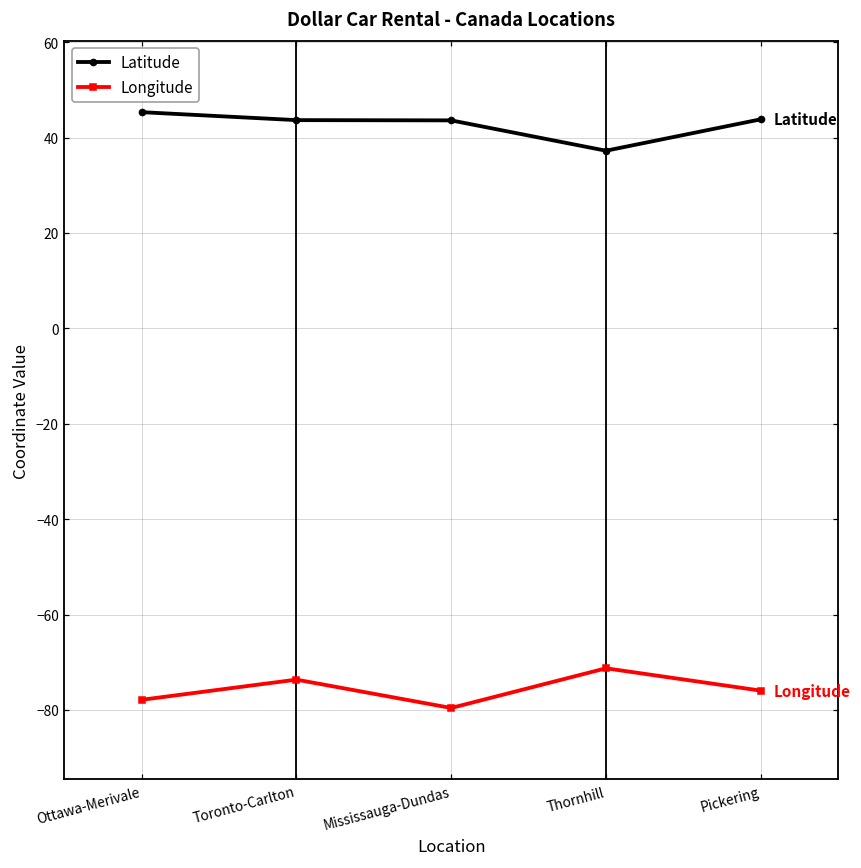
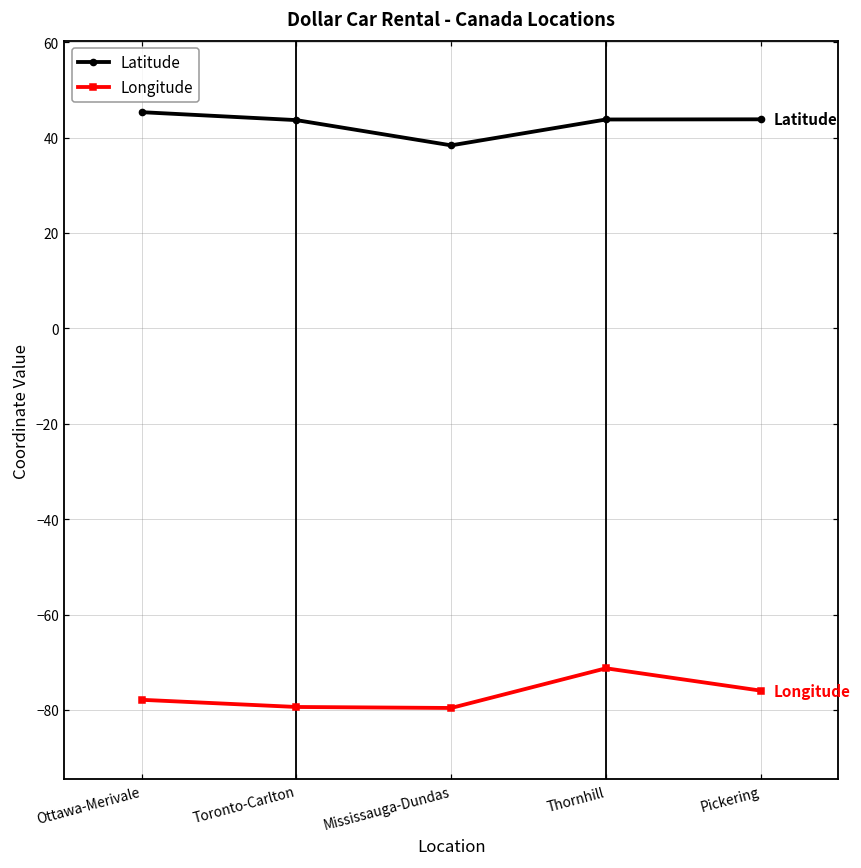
  {
    "Latitude": {
      "Ottawa-Merivale": 45,
      "Toronto-Carlton": 44,
-     "Mississauga-Dundas": 44,
-     "Thornhill": 37,
+     "Mississauga-Dundas": 38,
+     "Thornhill": 44,
      "Pickering": 44
    },
    "Longitude": {
      "Ottawa-Merivale": -78,
-     "Toronto-Carlton": -74,
+     "Toronto-Carlton": -79,
      "Mississauga-Dundas": -80,
      "Thornhill": -71,
      "Pickering": -76
    }
  }
